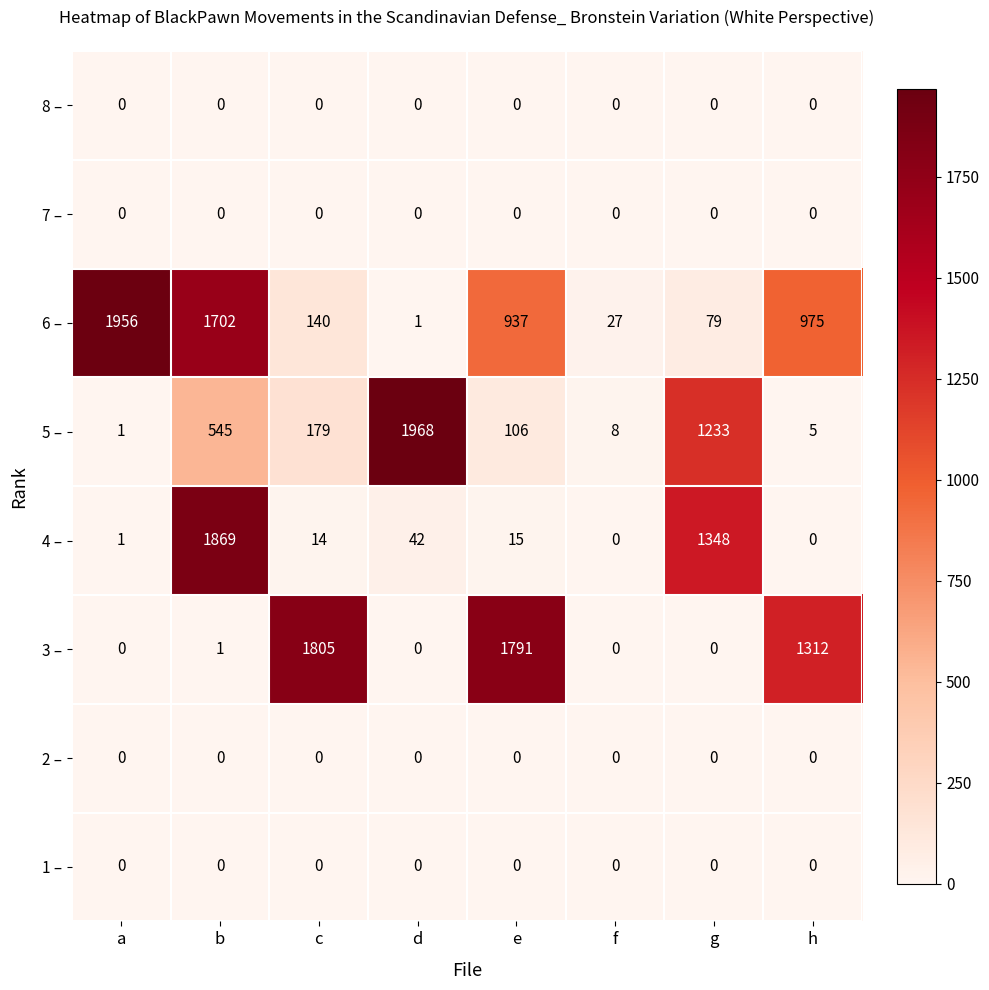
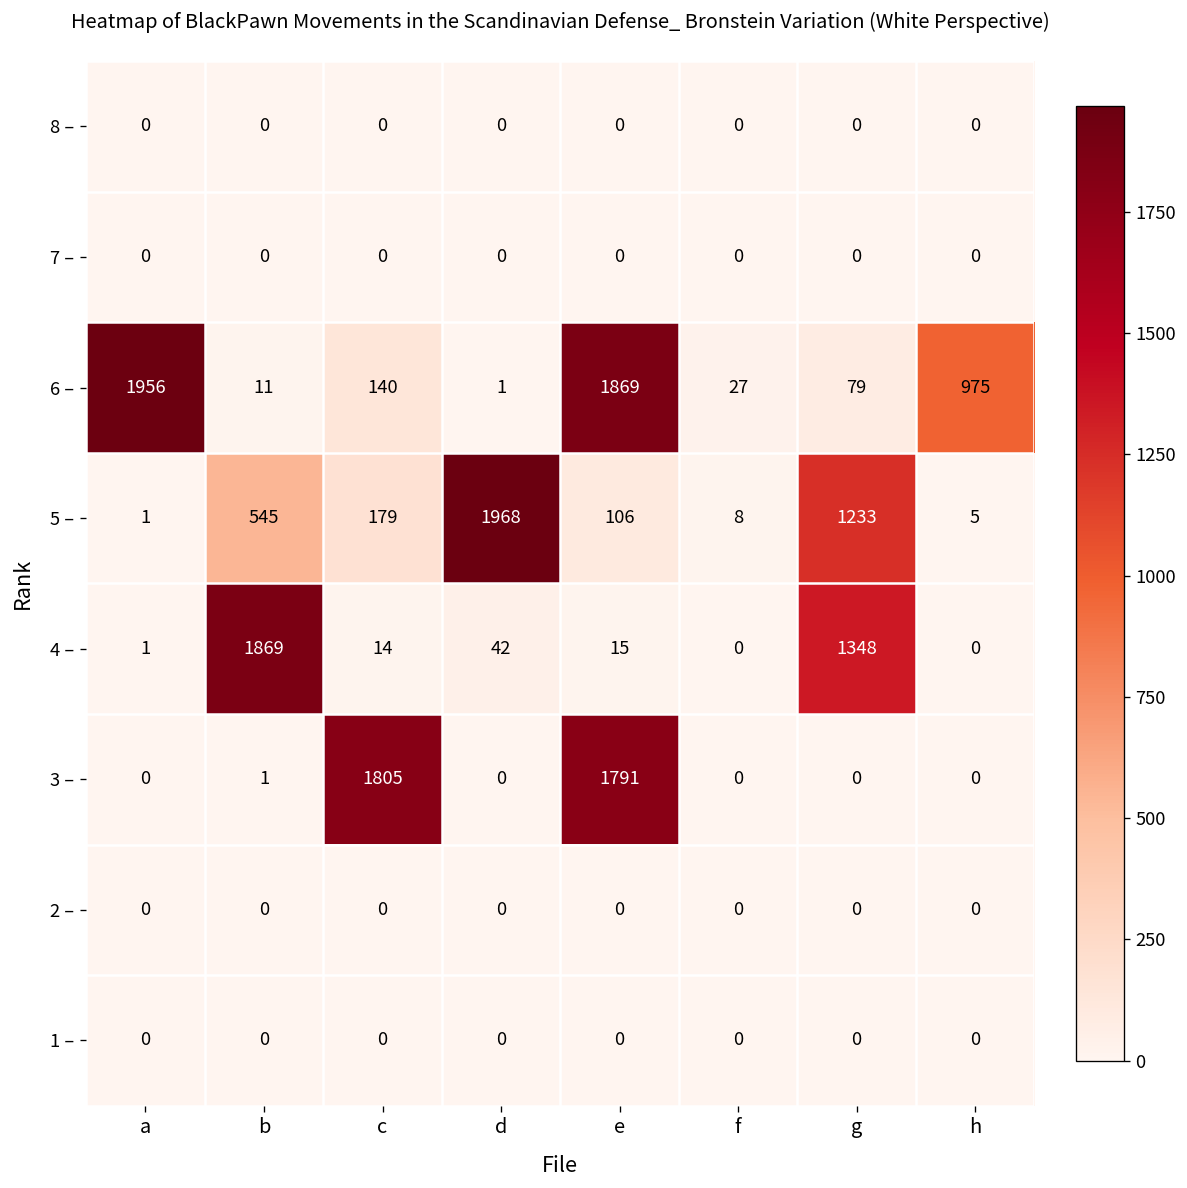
  {
    "8 –": {
      "a": 0,
      "b": 0,
      "c": 0,
      "d": 0,
      "e": 0,
      "f": 0,
      "g": 0,
      "h": 0
    },
    "7 –": {
      "a": 0,
      "b": 0,
      "c": 0,
      "d": 0,
      "e": 0,
      "f": 0,
      "g": 0,
      "h": 0
    },
    "6 –": {
      "a": 1956,
-     "b": 1702,
+     "b": 11,
      "c": 140,
      "d": 1,
-     "e": 937,
+     "e": 1869,
      "f": 27,
      "g": 79,
      "h": 975
    },
    "5 –": {
      "a": 1,
      "b": 545,
      "c": 179,
      "d": 1968,
      "e": 106,
      "f": 8,
      "g": 1233,
      "h": 5
    },
    "4 –": {
      "a": 1,
      "b": 1869,
      "c": 14,
      "d": 42,
      "e": 15,
      "f": 0,
      "g": 1348,
      "h": 0
    },
    "3 –": {
      "a": 0,
      "b": 1,
      "c": 1805,
      "d": 0,
      "e": 1791,
      "f": 0,
      "g": 0,
-     "h": 1312
+     "h": 0
    },
    "2 –": {
      "a": 0,
      "b": 0,
      "c": 0,
      "d": 0,
      "e": 0,
      "f": 0,
      "g": 0,
      "h": 0
    },
    "1 –": {
      "a": 0,
      "b": 0,
      "c": 0,
      "d": 0,
      "e": 0,
      "f": 0,
      "g": 0,
      "h": 0
    }
  }
